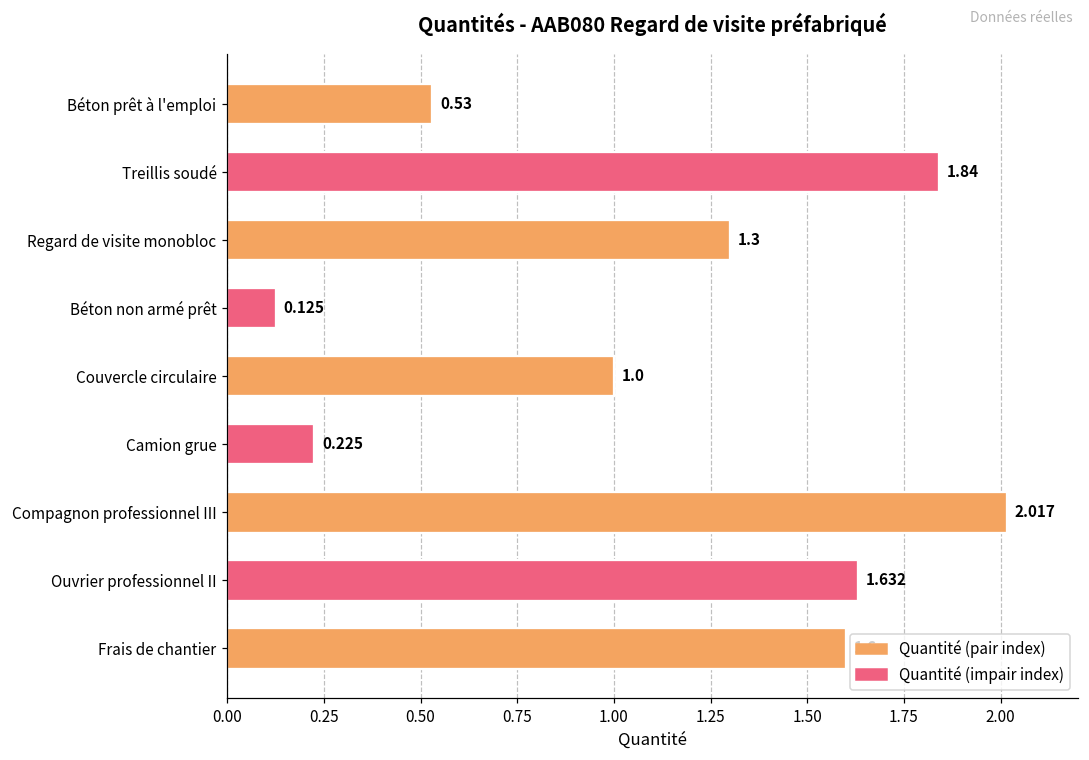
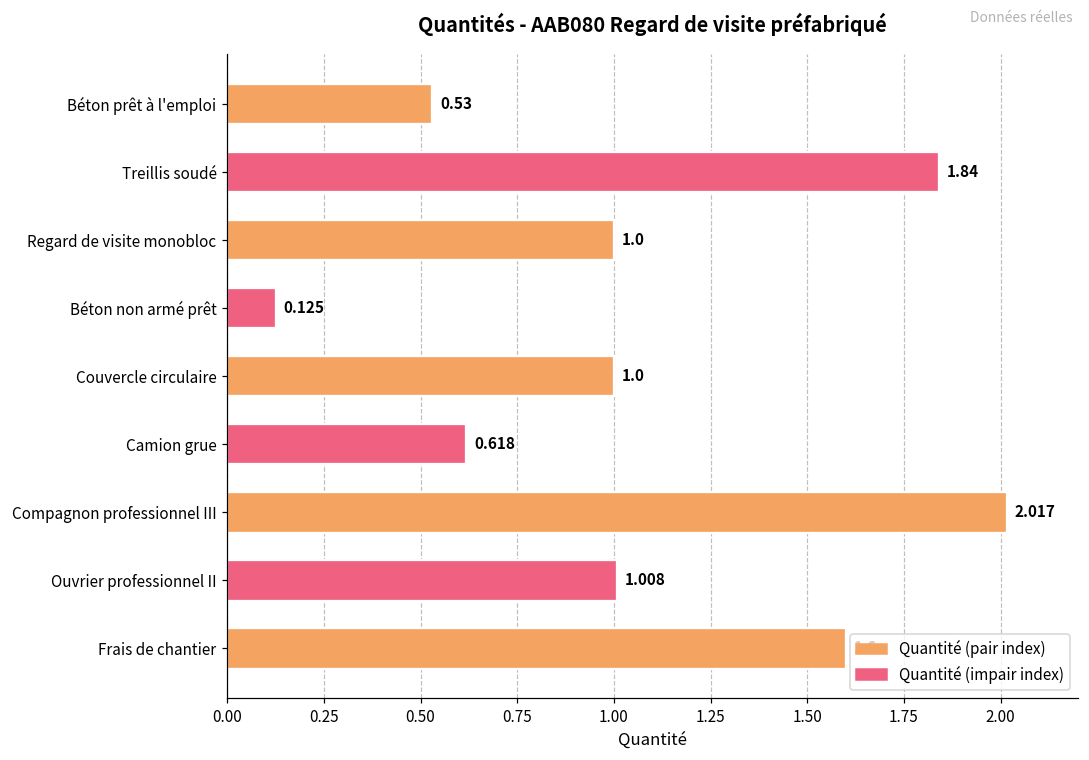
  {
    "Béton prêt à l'emploi": 0.53,
    "Treillis soudé": 1.84,
-   "Regard de visite monobloc": 1.3,
+   "Regard de visite monobloc": 1.0,
    "Béton non armé prêt": 0.125,
    "Couvercle circulaire": 1.0,
-   "Camion grue": 0.225,
+   "Camion grue": 0.618,
    "Compagnon professionnel III": 2.017,
-   "Ouvrier professionnel II": 1.632
+   "Ouvrier professionnel II": 1.008
  }
